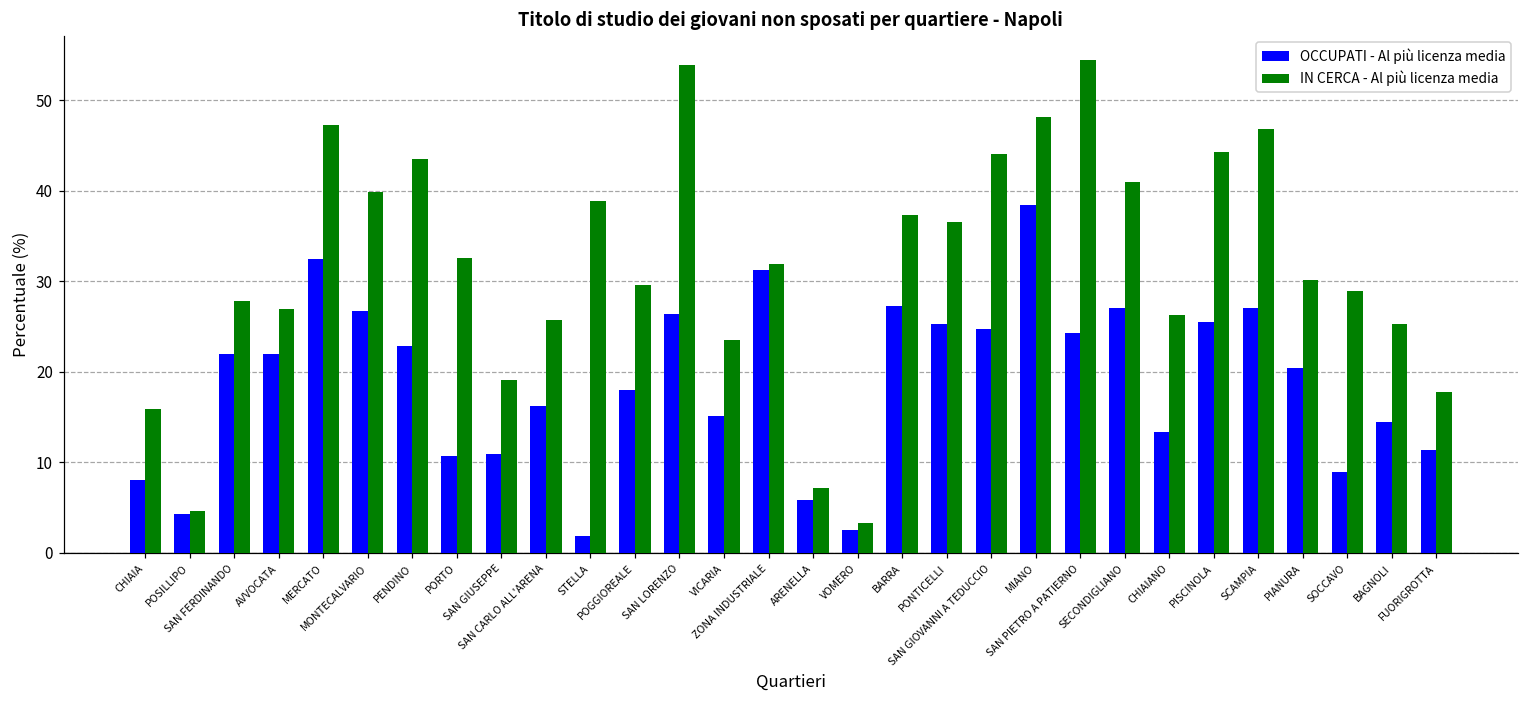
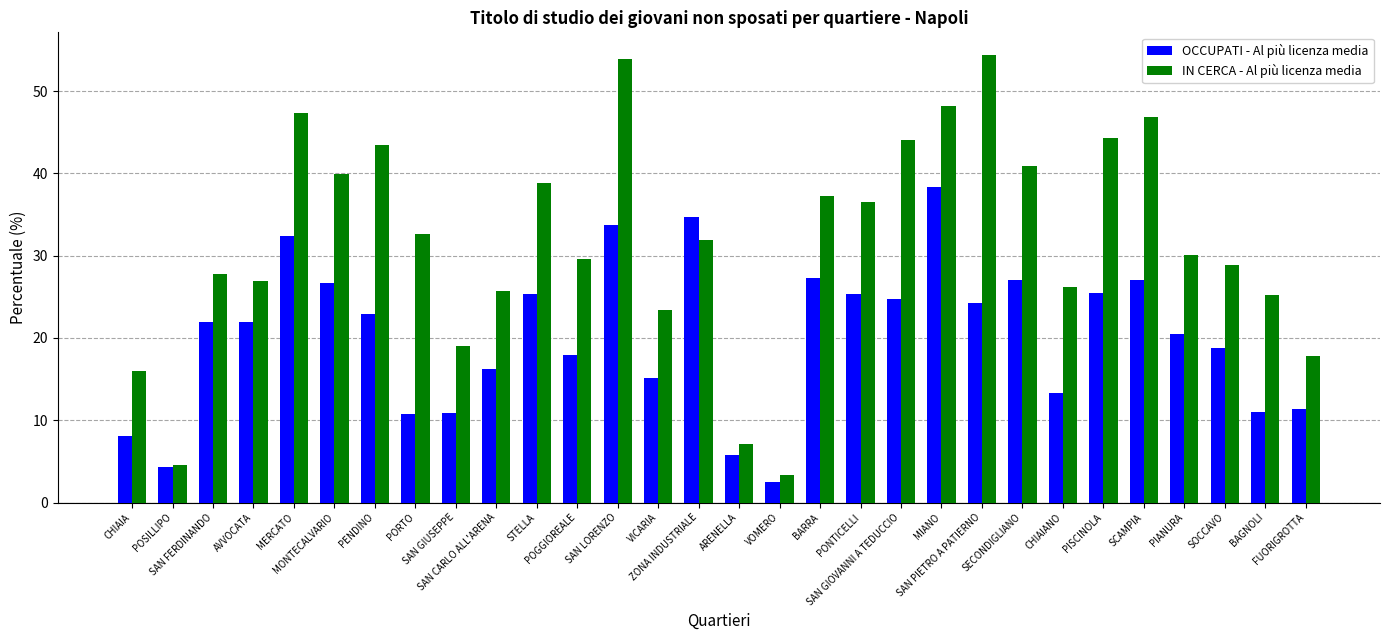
  {
    "OCCUPATI - Al più licenza media": {
      "CHIAIA": 8,
      "POSILLIPO": 4,
      "SAN FERDINANDO": 22,
      "AVVOCATA": 22,
      "MERCATO": 32,
      "MONTECALVARIO": 27,
      "PENDINO": 23,
      "PORTO": 11,
      "SAN GIUSEPPE": 11,
      "SAN CARLO ALL'ARENA": 16,
-     "STELLA": 2,
+     "STELLA": 25,
      "POGGIOREALE": 18,
-     "SAN LORENZO": 26,
+     "SAN LORENZO": 34,
      "VICARIA": 15,
-     "ZONA INDUSTRIALE": 31,
+     "ZONA INDUSTRIALE": 35,
      "ARENELLA": 6,
      "VOMERO": 3,
      "BARRA": 27,
      "PONTICELLI": 25,
      "SAN GIOVANNI A TEDUCCIO": 25,
      "MIANO": 38,
      "SAN PIETRO A PATIERNO": 24,
      "SECONDIGLIANO": 27,
      "CHIAIANO": 13,
      "PISCINOLA": 26,
      "SCAMPIA": 27,
      "PIANURA": 20,
-     "SOCCAVO": 9,
-     "BAGNOLI": 14,
+     "SOCCAVO": 19,
+     "BAGNOLI": 11,
      "FUORIGROTTA": 11
    },
    "IN CERCA - Al più licenza media": {
      "CHIAIA": 16,
      "POSILLIPO": 5,
      "SAN FERDINANDO": 28,
      "AVVOCATA": 27,
      "MERCATO": 47,
      "MONTECALVARIO": 40,
      "PENDINO": 43,
      "PORTO": 33,
      "SAN GIUSEPPE": 19,
      "SAN CARLO ALL'ARENA": 26,
      "STELLA": 39,
      "POGGIOREALE": 30,
      "SAN LORENZO": 54,
      "VICARIA": 23,
      "ZONA INDUSTRIALE": 32,
      "ARENELLA": 7,
      "VOMERO": 3,
      "BARRA": 37,
      "PONTICELLI": 37,
      "SAN GIOVANNI A TEDUCCIO": 44,
      "MIANO": 48,
      "SAN PIETRO A PATIERNO": 54,
      "SECONDIGLIANO": 41,
      "CHIAIANO": 26,
      "PISCINOLA": 44,
      "SCAMPIA": 47,
      "PIANURA": 30,
      "SOCCAVO": 29,
      "BAGNOLI": 25,
      "FUORIGROTTA": 18
    }
  }
